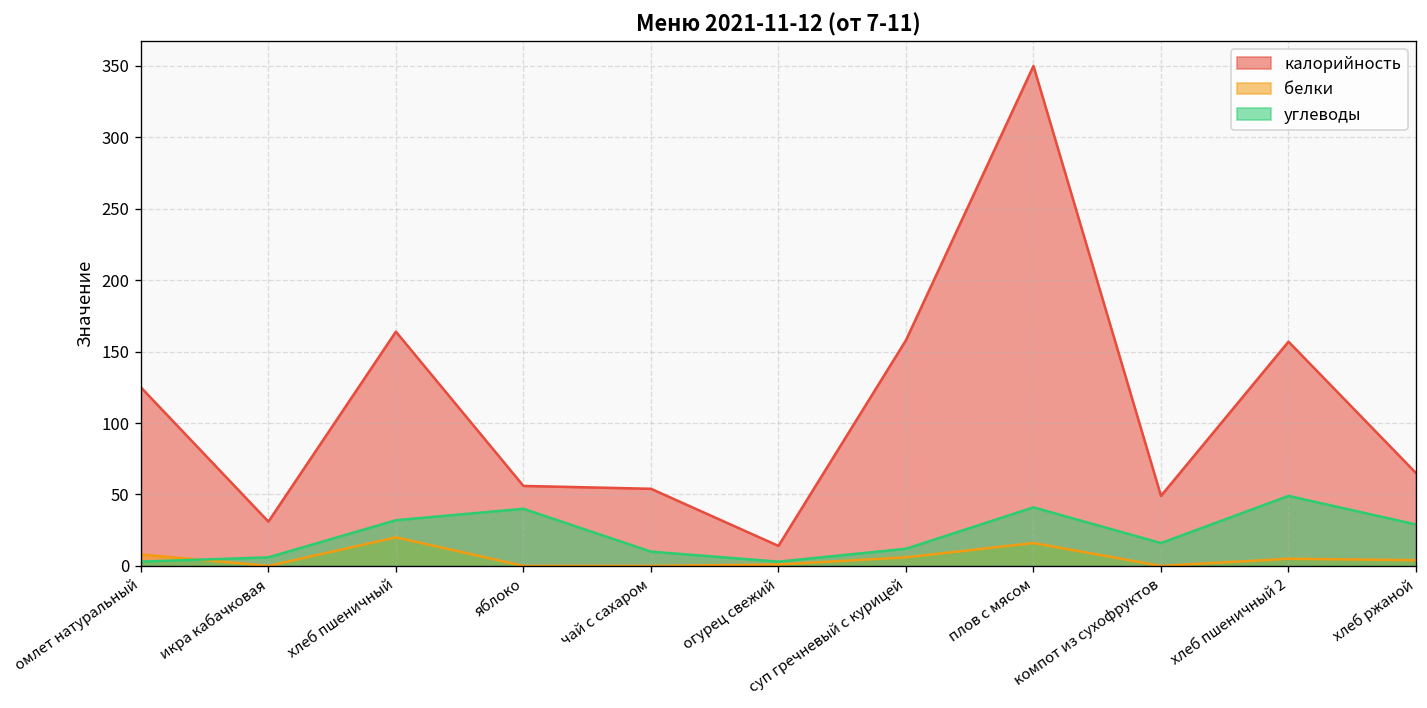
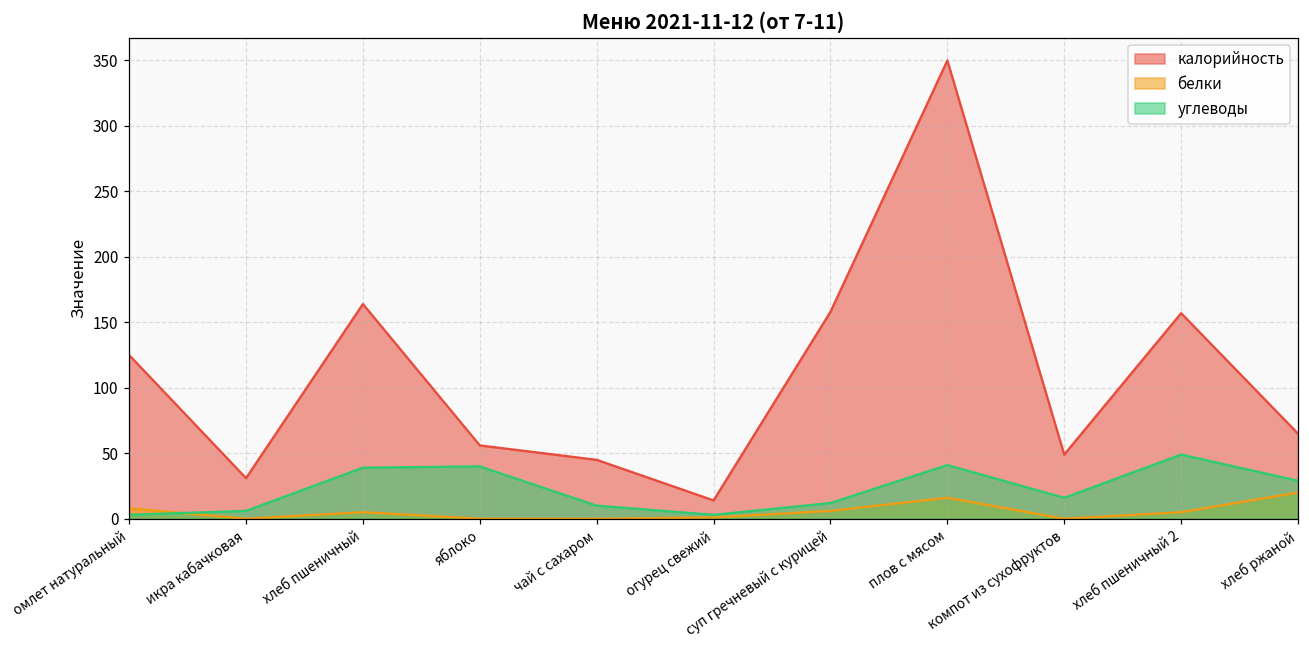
  {
    "калорийность": {
      "омлет натуральный": 125,
      "икра кабачковая": 31,
      "хлеб пшеничный": 164,
      "яблоко": 56,
-     "чай с сахаром": 54,
+     "чай с сахаром": 45,
      "огурец свежий": 14,
      "суп гречневый с курицей": 158,
      "плов с мясом": 350,
      "компот из сухофруктов": 49,
      "хлеб пшеничный 2": 157,
      "хлеб ржаной": 65
    },
    "белки": {
      "омлет натуральный": 8,
      "икра кабачковая": 0,
-     "хлеб пшеничный": 20,
+     "хлеб пшеничный": 5,
      "яблоко": 0,
      "чай с сахаром": 0,
      "суп гречневый с курицей": 6,
      "плов с мясом": 16,
      "компот из сухофруктов": 0,
      "хлеб пшеничный 2": 5,
-     "хлеб ржаной": 4
+     "хлеб ржаной": 20
    },
    "углеводы": {
      "омлет натуральный": 3,
      "икра кабачковая": 6,
-     "хлеб пшеничный": 32,
+     "хлеб пшеничный": 39,
      "яблоко": 40,
      "чай с сахаром": 10,
      "суп гречневый с курицей": 12,
      "плов с мясом": 41,
      "компот из сухофруктов": 16,
      "хлеб пшеничный 2": 49,
      "хлеб ржаной": 29
    }
  }
